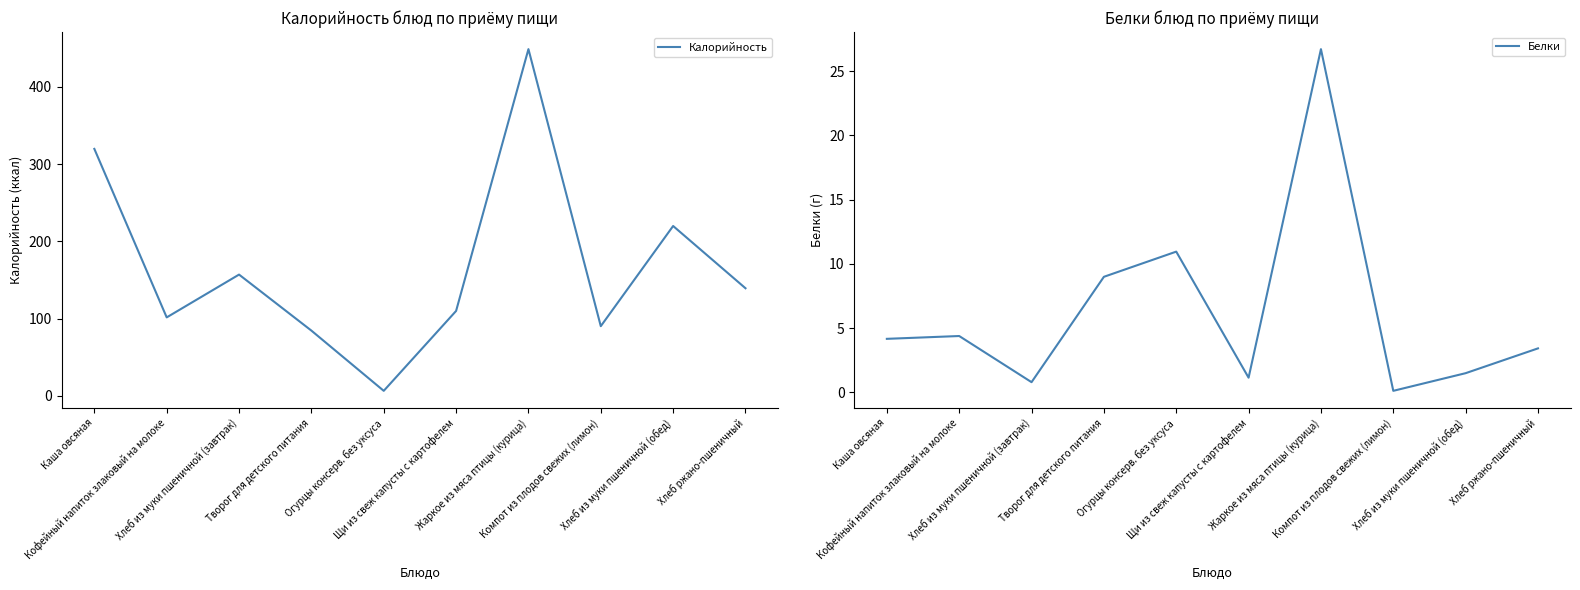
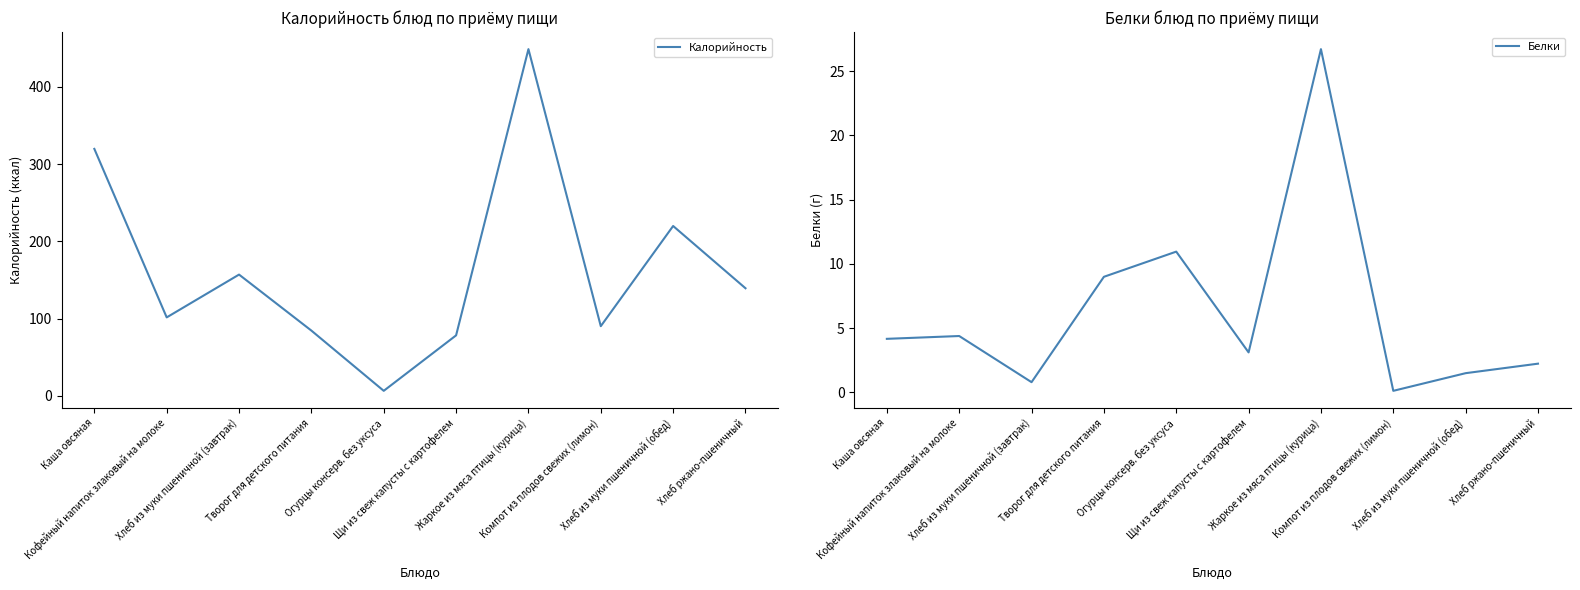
  {
    "Калорийность блюд по приёму пищи": {
      "Каша овсяная": 320,
      "Кофейный напиток злаковый на молоке": 100,
      "Хлеб из муки пшеничной (завтрак)": 160,
      "Творог для детского питания": 80,
      "Огурцы консерв. без уксуса": 10,
-     "Щи из свеж капусты с картофелем": 110,
+     "Щи из свеж капусты с картофелем": 80,
      "Жаркое из мяса птицы (курица)": 450,
      "Компот из плодов свежих (лимон)": 90,
      "Хлеб из муки пшеничной (обед)": 220,
      "Хлеб ржано-пшеничный": 140
    },
    "Белки блюд по приёму пищи": {
      "Каша овсяная": 4.2,
      "Кофейный напиток злаковый на молоке": 4.4,
      "Хлеб из муки пшеничной (завтрак)": 0.8,
      "Творог для детского питания": 9.0,
      "Огурцы консерв. без уксуса": 11.0,
-     "Щи из свеж капусты с картофелем": 1.1,
+     "Щи из свеж капусты с картофелем": 3.1,
      "Жаркое из мяса птицы (курица)": 26.7,
      "Компот из плодов свежих (лимон)": 0.1,
      "Хлеб из муки пшеничной (обед)": 1.5,
-     "Хлеб ржано-пшеничный": 3.4
+     "Хлеб ржано-пшеничный": 2.2
    }
  }
